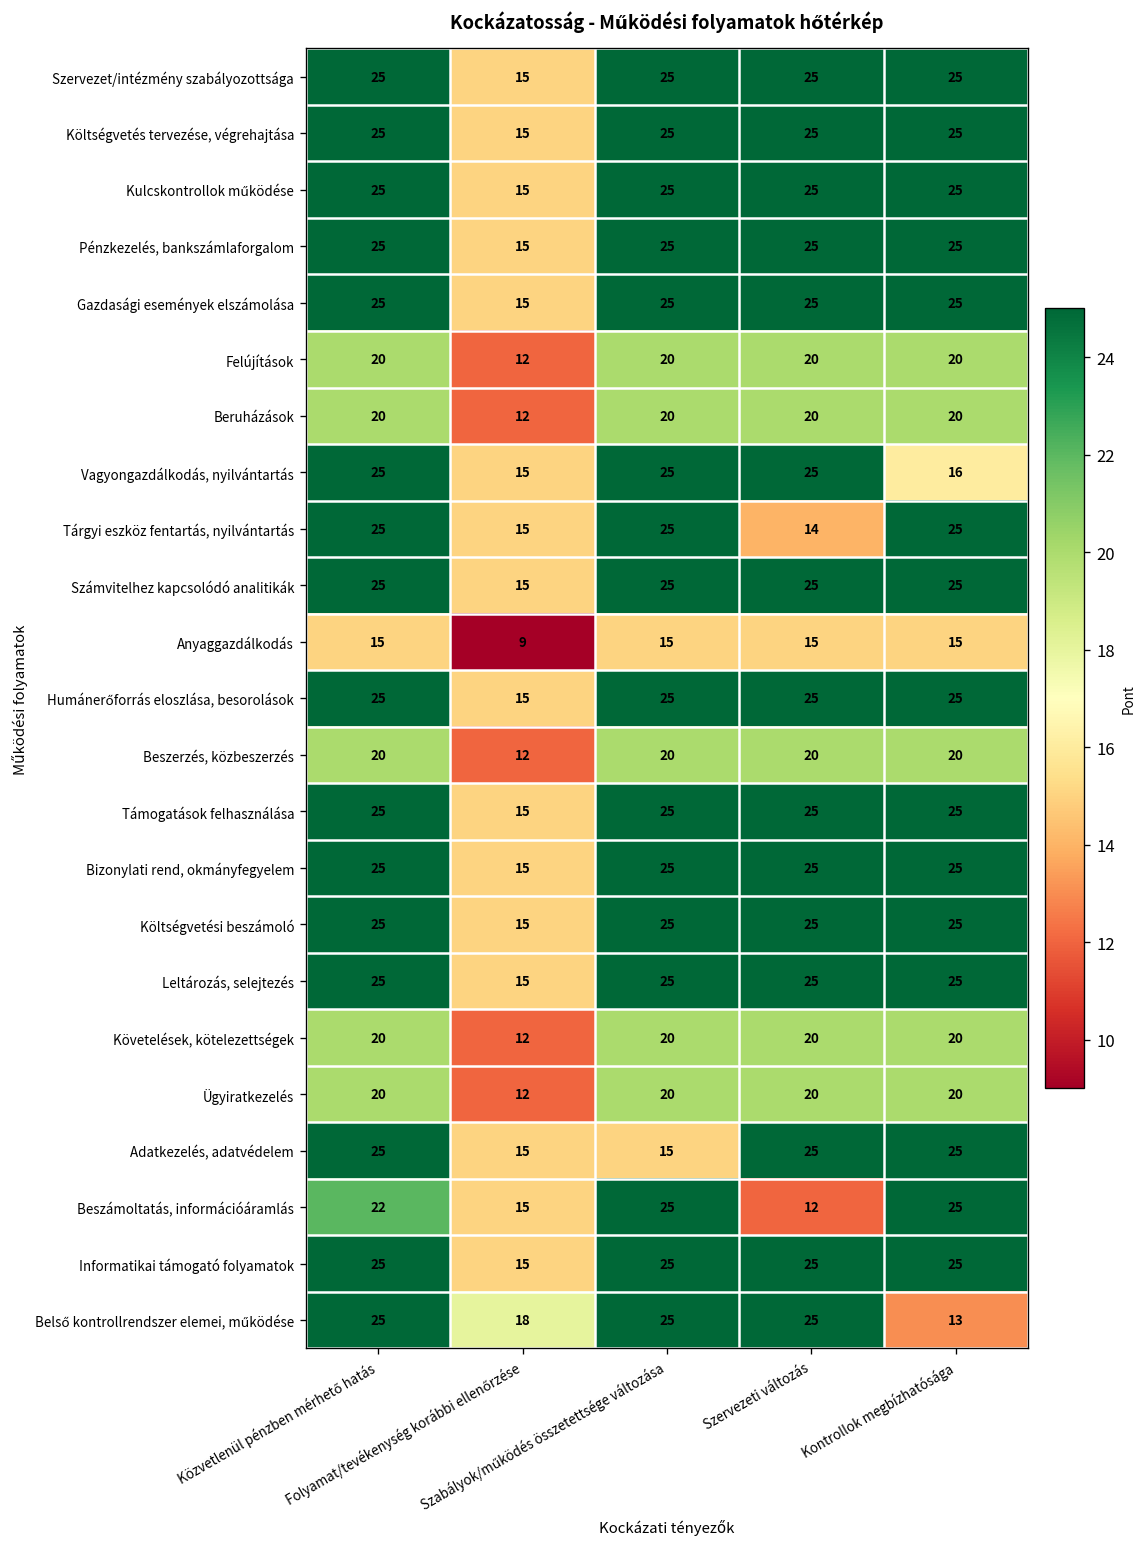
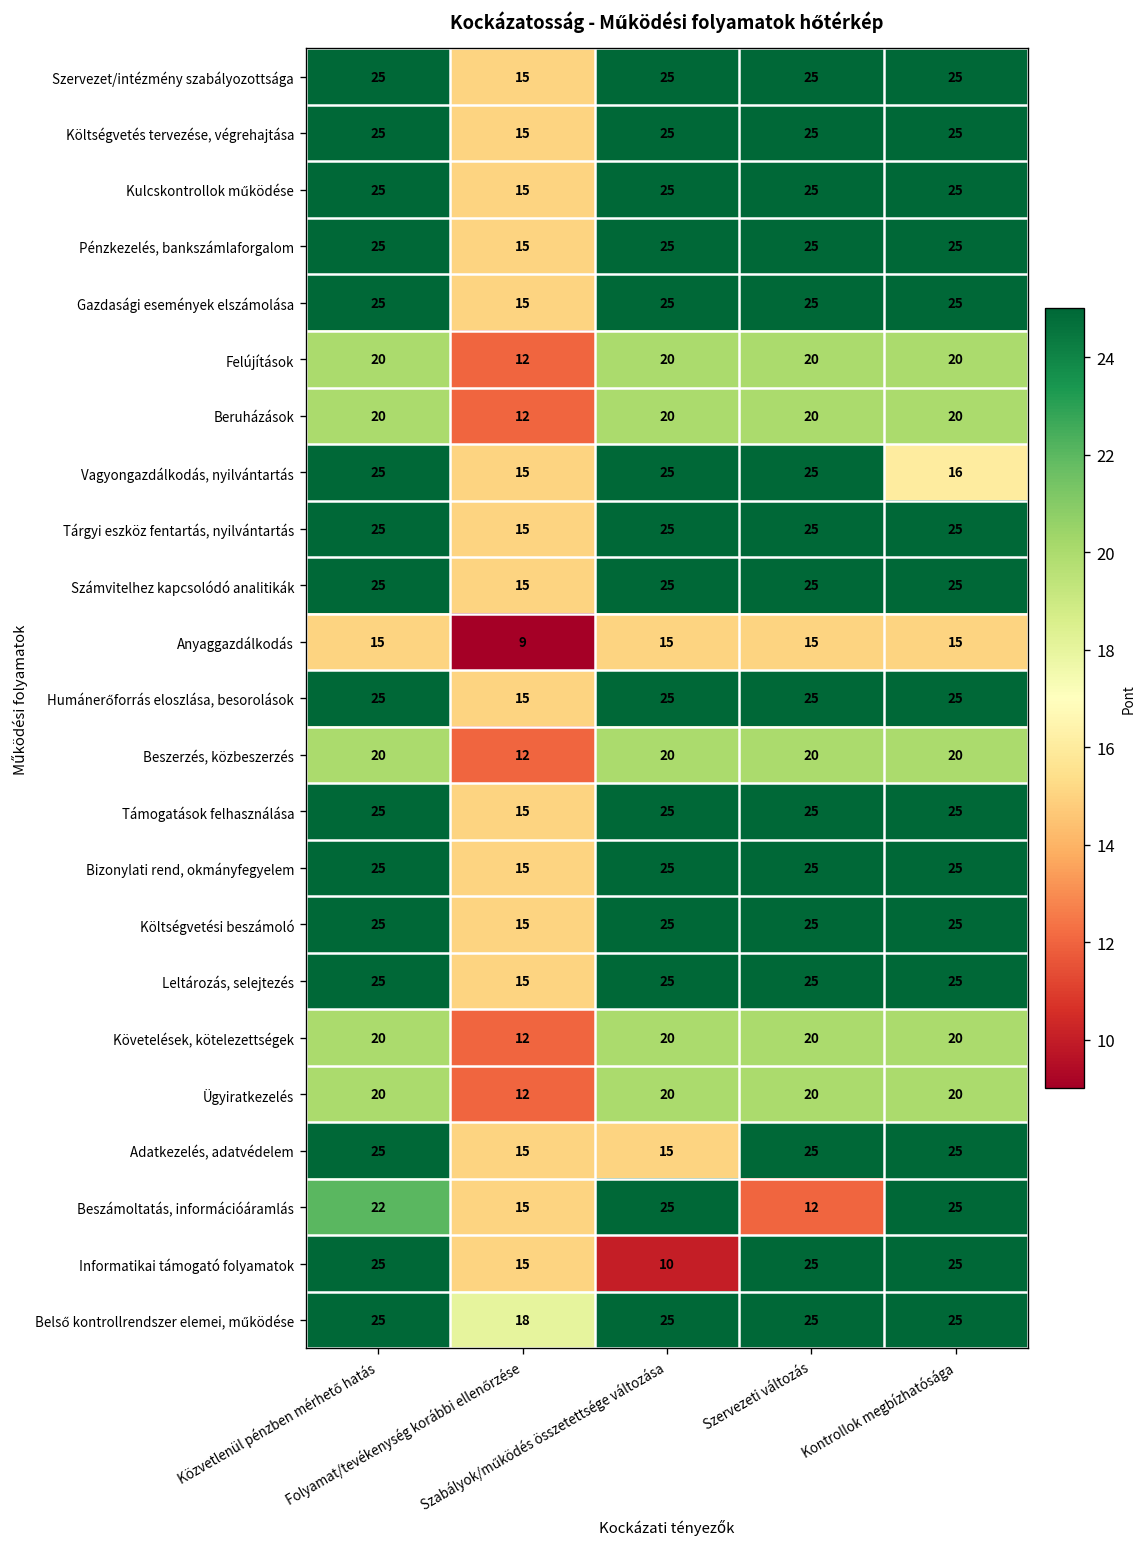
  {
    "Szervezet/intézmény szabályozottsága": {
      "Közvetlenül pénzben mérhető hatás": 25,
      "Folyamat/tevékenység korábbi ellenőrzése": 15,
      "Szabályok/működés összetettsége változása": 25,
      "Szervezeti változás": 25,
      "Kontrollok megbízhatósága": 25
    },
    "Költségvetés tervezése, végrehajtása": {
      "Közvetlenül pénzben mérhető hatás": 25,
      "Folyamat/tevékenység korábbi ellenőrzése": 15,
      "Szabályok/működés összetettsége változása": 25,
      "Szervezeti változás": 25,
      "Kontrollok megbízhatósága": 25
    },
    "Kulcskontrollok működése": {
      "Közvetlenül pénzben mérhető hatás": 25,
      "Folyamat/tevékenység korábbi ellenőrzése": 15,
      "Szabályok/működés összetettsége változása": 25,
      "Szervezeti változás": 25,
      "Kontrollok megbízhatósága": 25
    },
    "Pénzkezelés, bankszámlaforgalom": {
      "Közvetlenül pénzben mérhető hatás": 25,
      "Folyamat/tevékenység korábbi ellenőrzése": 15,
      "Szabályok/működés összetettsége változása": 25,
      "Szervezeti változás": 25,
      "Kontrollok megbízhatósága": 25
    },
    "Gazdasági események elszámolása": {
      "Közvetlenül pénzben mérhető hatás": 25,
      "Folyamat/tevékenység korábbi ellenőrzése": 15,
      "Szabályok/működés összetettsége változása": 25,
      "Szervezeti változás": 25,
      "Kontrollok megbízhatósága": 25
    },
    "Felújítások": {
      "Közvetlenül pénzben mérhető hatás": 20,
      "Folyamat/tevékenység korábbi ellenőrzése": 12,
      "Szabályok/működés összetettsége változása": 20,
      "Szervezeti változás": 20,
      "Kontrollok megbízhatósága": 20
    },
    "Beruházások": {
      "Közvetlenül pénzben mérhető hatás": 20,
      "Folyamat/tevékenység korábbi ellenőrzése": 12,
      "Szabályok/működés összetettsége változása": 20,
      "Szervezeti változás": 20,
      "Kontrollok megbízhatósága": 20
    },
    "Vagyongazdálkodás, nyilvántartás": {
      "Közvetlenül pénzben mérhető hatás": 25,
      "Folyamat/tevékenység korábbi ellenőrzése": 15,
      "Szabályok/működés összetettsége változása": 25,
      "Szervezeti változás": 25,
      "Kontrollok megbízhatósága": 16
    },
    "Tárgyi eszköz fentartás, nyilvántartás": {
      "Közvetlenül pénzben mérhető hatás": 25,
      "Folyamat/tevékenység korábbi ellenőrzése": 15,
      "Szabályok/működés összetettsége változása": 25,
-     "Szervezeti változás": 14,
+     "Szervezeti változás": 25,
      "Kontrollok megbízhatósága": 25
    },
    "Számvitelhez kapcsolódó analitikák": {
      "Közvetlenül pénzben mérhető hatás": 25,
      "Folyamat/tevékenység korábbi ellenőrzése": 15,
      "Szabályok/működés összetettsége változása": 25,
      "Szervezeti változás": 25,
      "Kontrollok megbízhatósága": 25
    },
    "Anyaggazdálkodás": {
      "Közvetlenül pénzben mérhető hatás": 15,
      "Folyamat/tevékenység korábbi ellenőrzése": 9,
      "Szabályok/működés összetettsége változása": 15,
      "Szervezeti változás": 15,
      "Kontrollok megbízhatósága": 15
    },
    "Humánerőforrás eloszlása, besorolások": {
      "Közvetlenül pénzben mérhető hatás": 25,
      "Folyamat/tevékenység korábbi ellenőrzése": 15,
      "Szabályok/működés összetettsége változása": 25,
      "Szervezeti változás": 25,
      "Kontrollok megbízhatósága": 25
    },
    "Beszerzés, közbeszerzés": {
      "Közvetlenül pénzben mérhető hatás": 20,
      "Folyamat/tevékenység korábbi ellenőrzése": 12,
      "Szabályok/működés összetettsége változása": 20,
      "Szervezeti változás": 20,
      "Kontrollok megbízhatósága": 20
    },
    "Támogatások felhasználása": {
      "Közvetlenül pénzben mérhető hatás": 25,
      "Folyamat/tevékenység korábbi ellenőrzése": 15,
      "Szabályok/működés összetettsége változása": 25,
      "Szervezeti változás": 25,
      "Kontrollok megbízhatósága": 25
    },
    "Bizonylati rend, okmányfegyelem": {
      "Közvetlenül pénzben mérhető hatás": 25,
      "Folyamat/tevékenység korábbi ellenőrzése": 15,
      "Szabályok/működés összetettsége változása": 25,
      "Szervezeti változás": 25,
      "Kontrollok megbízhatósága": 25
    },
    "Költségvetési beszámoló": {
      "Közvetlenül pénzben mérhető hatás": 25,
      "Folyamat/tevékenység korábbi ellenőrzése": 15,
      "Szabályok/működés összetettsége változása": 25,
      "Szervezeti változás": 25,
      "Kontrollok megbízhatósága": 25
    },
    "Leltározás, selejtezés": {
      "Közvetlenül pénzben mérhető hatás": 25,
      "Folyamat/tevékenység korábbi ellenőrzése": 15,
      "Szabályok/működés összetettsége változása": 25,
      "Szervezeti változás": 25,
      "Kontrollok megbízhatósága": 25
    },
    "Követelések, kötelezettségek": {
      "Közvetlenül pénzben mérhető hatás": 20,
      "Folyamat/tevékenység korábbi ellenőrzése": 12,
      "Szabályok/működés összetettsége változása": 20,
      "Szervezeti változás": 20,
      "Kontrollok megbízhatósága": 20
    },
    "Ügyiratkezelés": {
      "Közvetlenül pénzben mérhető hatás": 20,
      "Folyamat/tevékenység korábbi ellenőrzése": 12,
      "Szabályok/működés összetettsége változása": 20,
      "Szervezeti változás": 20,
      "Kontrollok megbízhatósága": 20
    },
    "Adatkezelés, adatvédelem": {
      "Közvetlenül pénzben mérhető hatás": 25,
      "Folyamat/tevékenység korábbi ellenőrzése": 15,
      "Szabályok/működés összetettsége változása": 15,
      "Szervezeti változás": 25,
      "Kontrollok megbízhatósága": 25
    },
    "Beszámoltatás, információáramlás": {
      "Közvetlenül pénzben mérhető hatás": 22,
      "Folyamat/tevékenység korábbi ellenőrzése": 15,
      "Szabályok/működés összetettsége változása": 25,
      "Szervezeti változás": 12,
      "Kontrollok megbízhatósága": 25
    },
    "Informatikai támogató folyamatok": {
      "Közvetlenül pénzben mérhető hatás": 25,
      "Folyamat/tevékenység korábbi ellenőrzése": 15,
-     "Szabályok/működés összetettsége változása": 25,
+     "Szabályok/működés összetettsége változása": 10,
      "Szervezeti változás": 25,
      "Kontrollok megbízhatósága": 25
    },
    "Belső kontrollrendszer elemei, működése": {
      "Közvetlenül pénzben mérhető hatás": 25,
      "Folyamat/tevékenység korábbi ellenőrzése": 18,
      "Szabályok/működés összetettsége változása": 25,
      "Szervezeti változás": 25,
-     "Kontrollok megbízhatósága": 13
+     "Kontrollok megbízhatósága": 25
    }
  }
